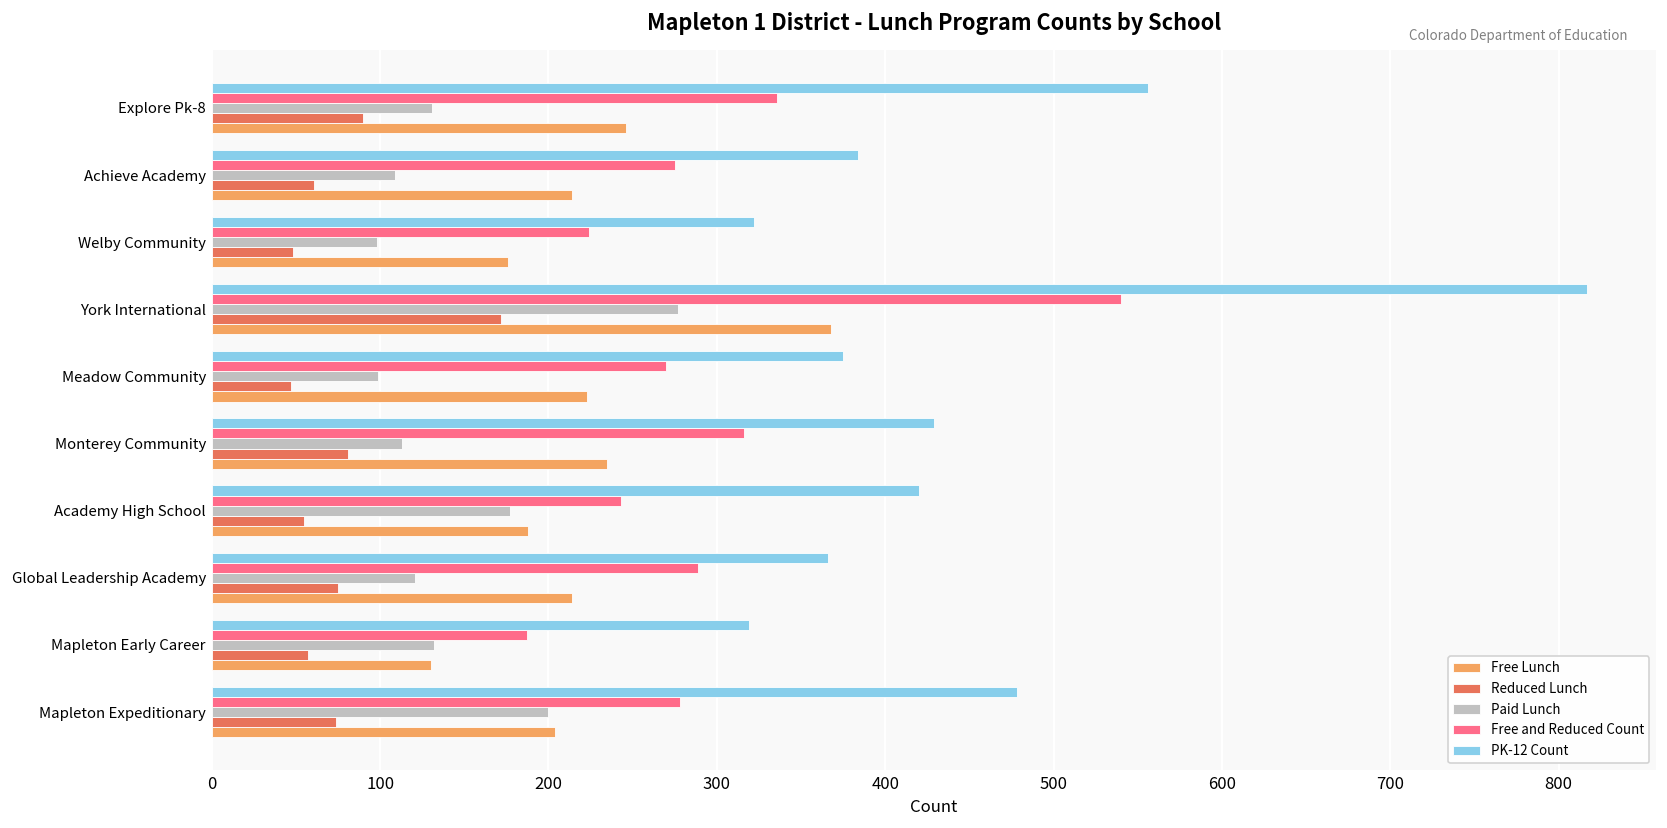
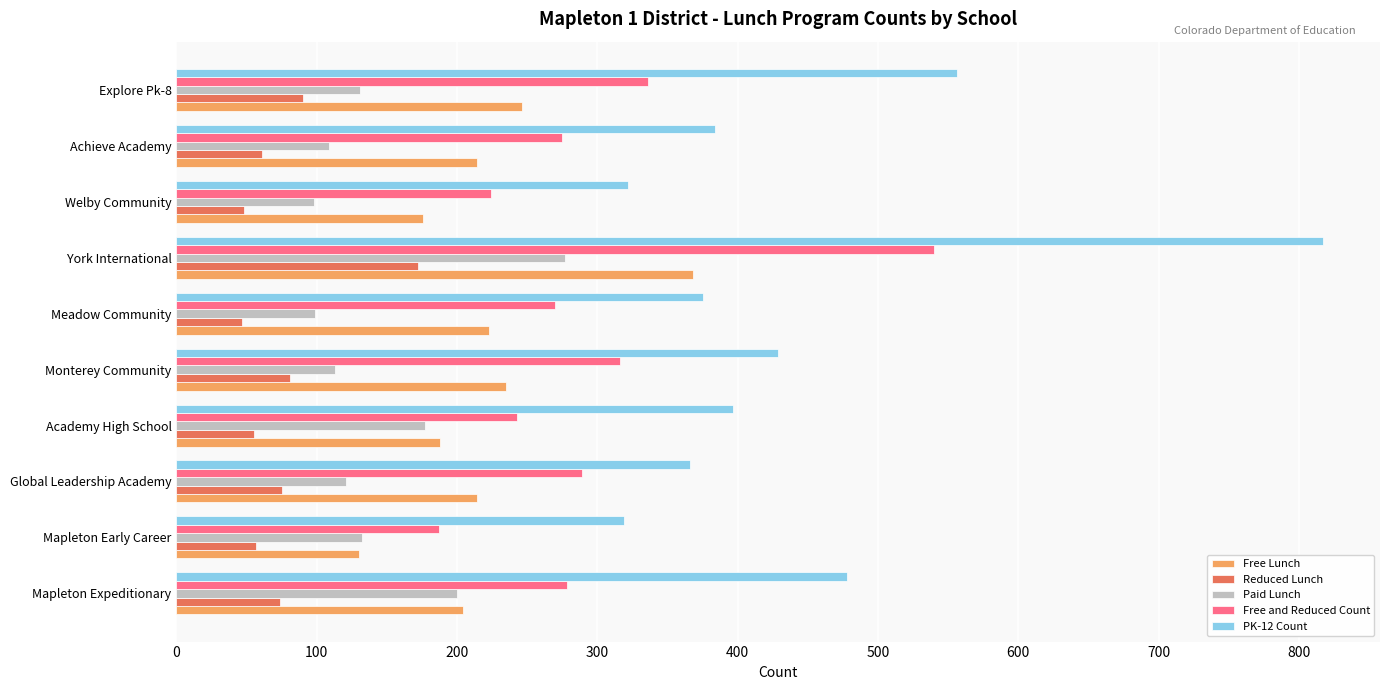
  {
    "Paid Lunch": {
      "Explore Pk-8": 131,
      "Achieve Academy": 109,
      "Welby Community": 98,
      "York International": 277,
      "Meadow Community": 99,
      "Monterey Community": 113,
      "Academy High School": 177,
      "Global Leadership Academy": 121,
      "Mapleton Early Career": 132,
      "Mapleton Expeditionary": 200
    },
    "PK-12 Count": {
      "Explore Pk-8": 556,
      "Achieve Academy": 384,
      "Welby Community": 322,
      "York International": 817,
      "Meadow Community": 375,
      "Monterey Community": 429,
-     "Academy High School": 420,
+     "Academy High School": 397,
      "Global Leadership Academy": 366,
      "Mapleton Early Career": 319,
      "Mapleton Expeditionary": 478
    }
  }
